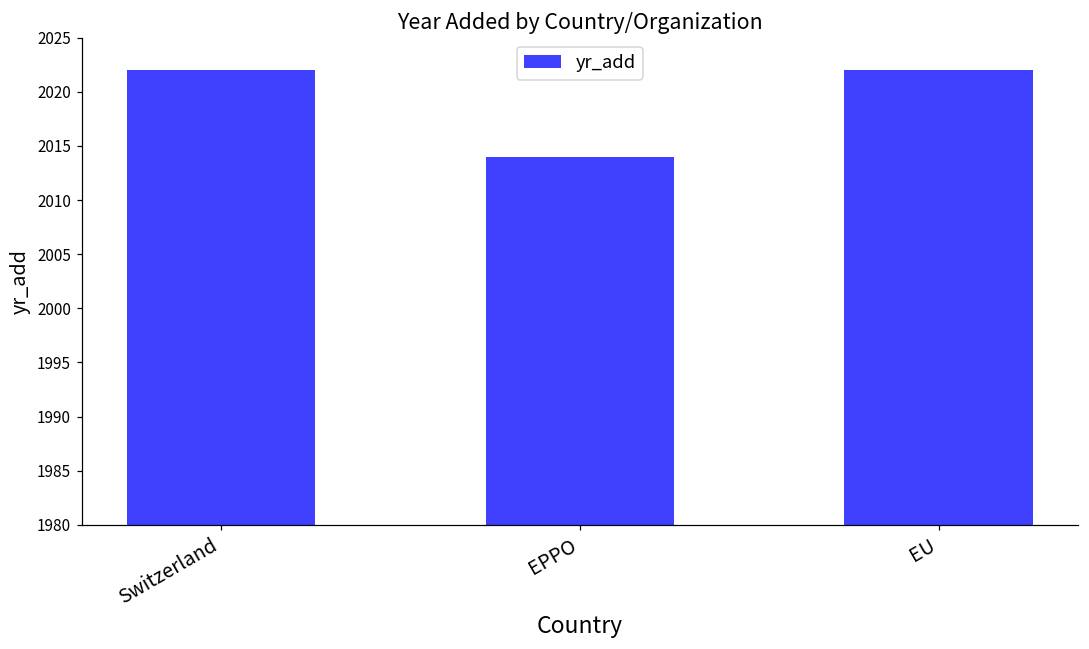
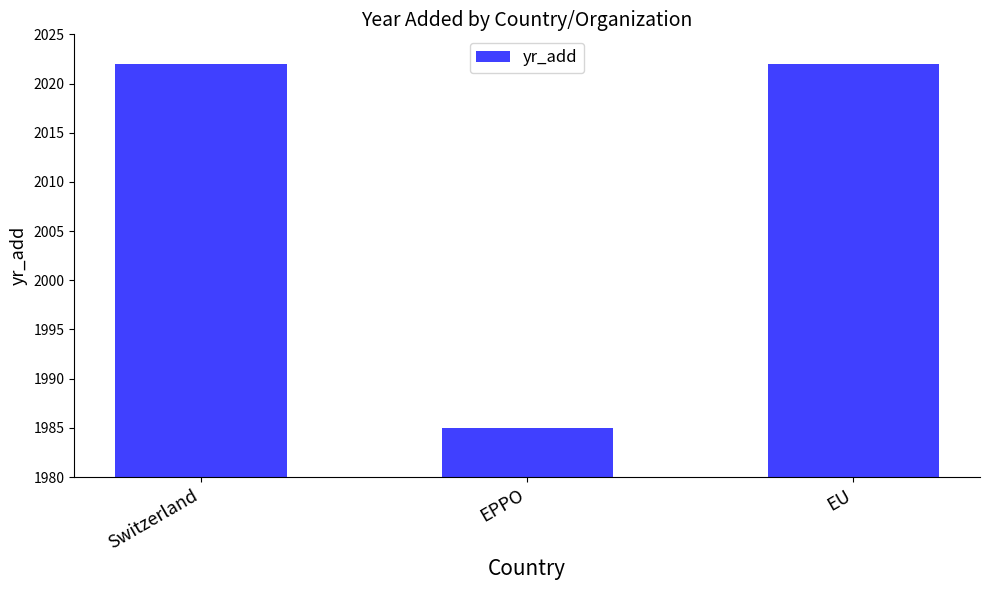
  {
    "Switzerland": 2022,
-   "EPPO": 2014,
+   "EPPO": 1985,
    "EU": 2022
  }
